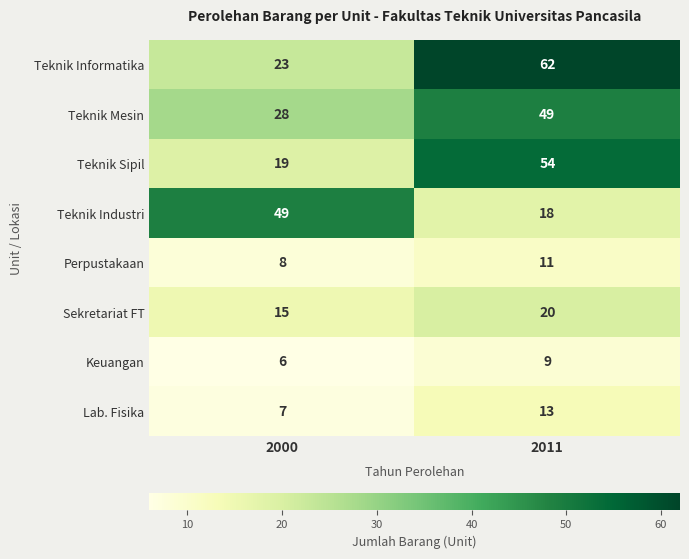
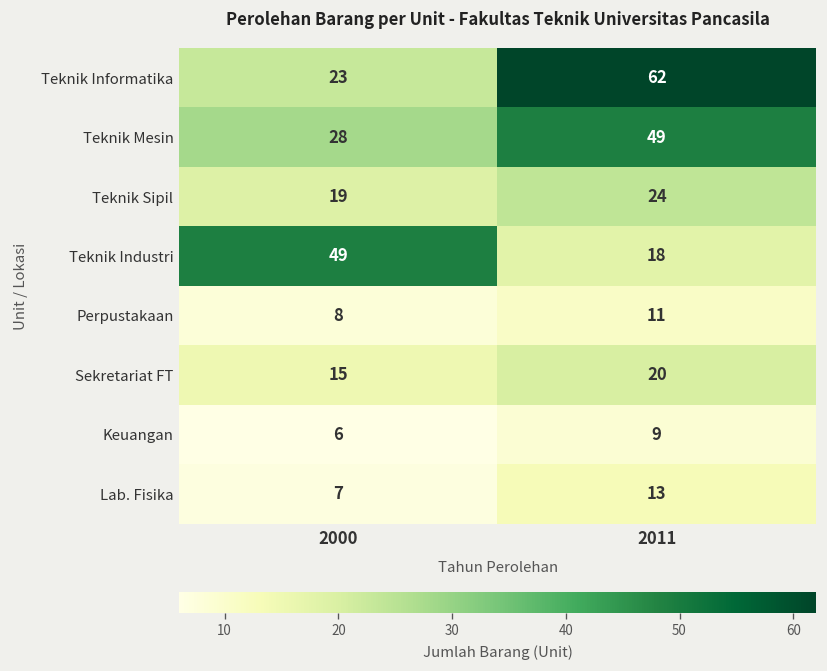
  {
    "Teknik Informatika": {
      "2000": 23,
      "2011": 62
    },
    "Teknik Mesin": {
      "2000": 28,
      "2011": 49
    },
    "Teknik Sipil": {
      "2000": 19,
-     "2011": 54
+     "2011": 24
    },
    "Teknik Industri": {
      "2000": 49,
      "2011": 18
    },
    "Perpustakaan": {
      "2000": 8,
      "2011": 11
    },
    "Sekretariat FT": {
      "2000": 15,
      "2011": 20
    },
    "Keuangan": {
      "2000": 6,
      "2011": 9
    },
    "Lab. Fisika": {
      "2000": 7,
      "2011": 13
    }
  }
